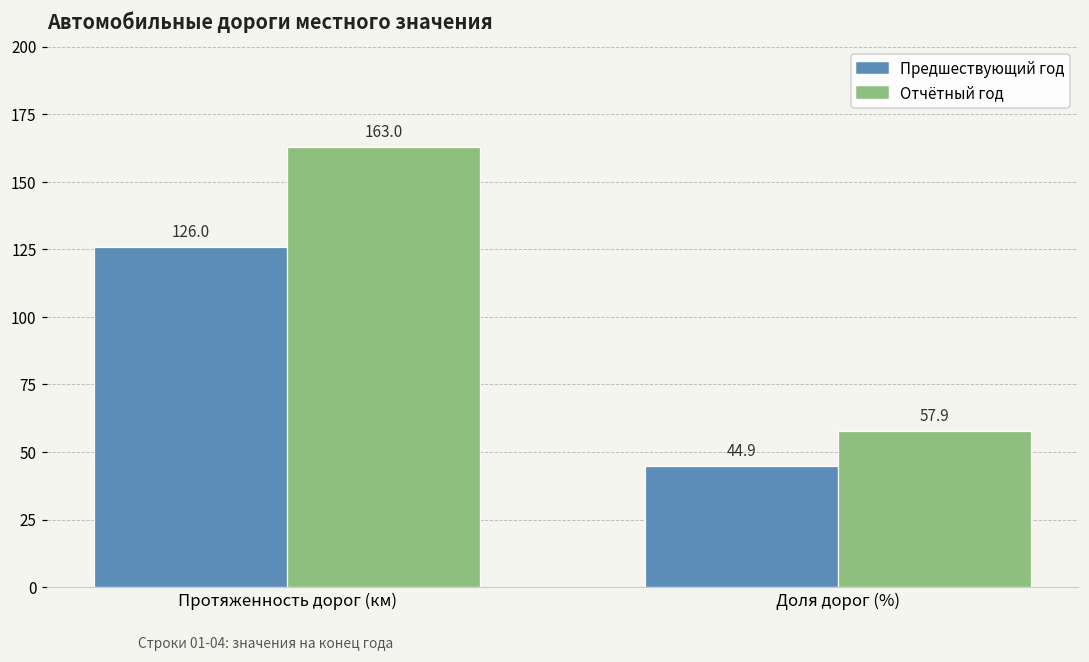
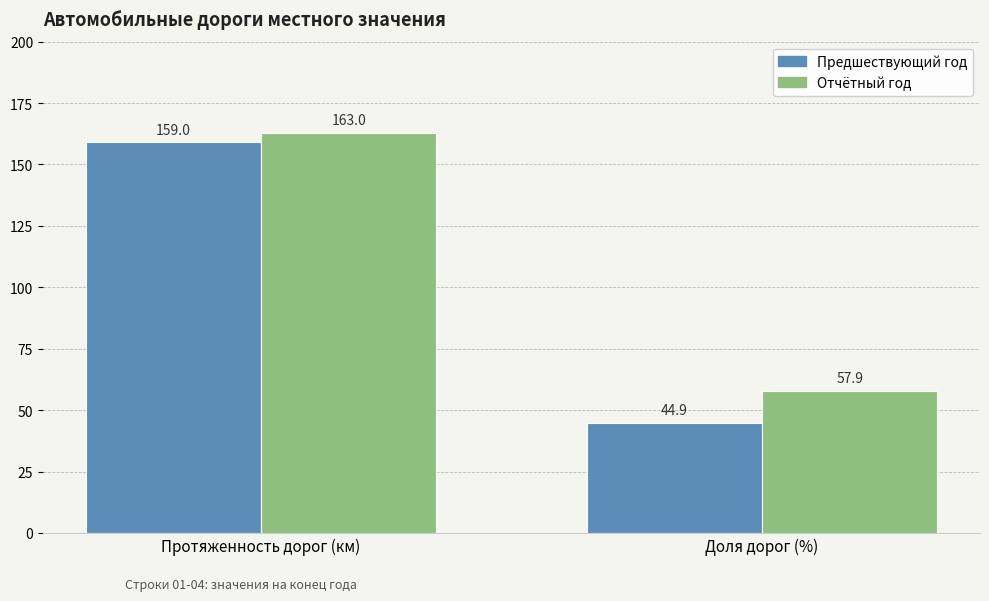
  {
    "Предшествующий год": {
-     "Протяженность дорог (км)": 126.0,
+     "Протяженность дорог (км)": 159.0,
      "Доля дорог (%)": 44.9
    },
    "Отчётный год": {
      "Протяженность дорог (км)": 163.0,
      "Доля дорог (%)": 57.9
    }
  }
